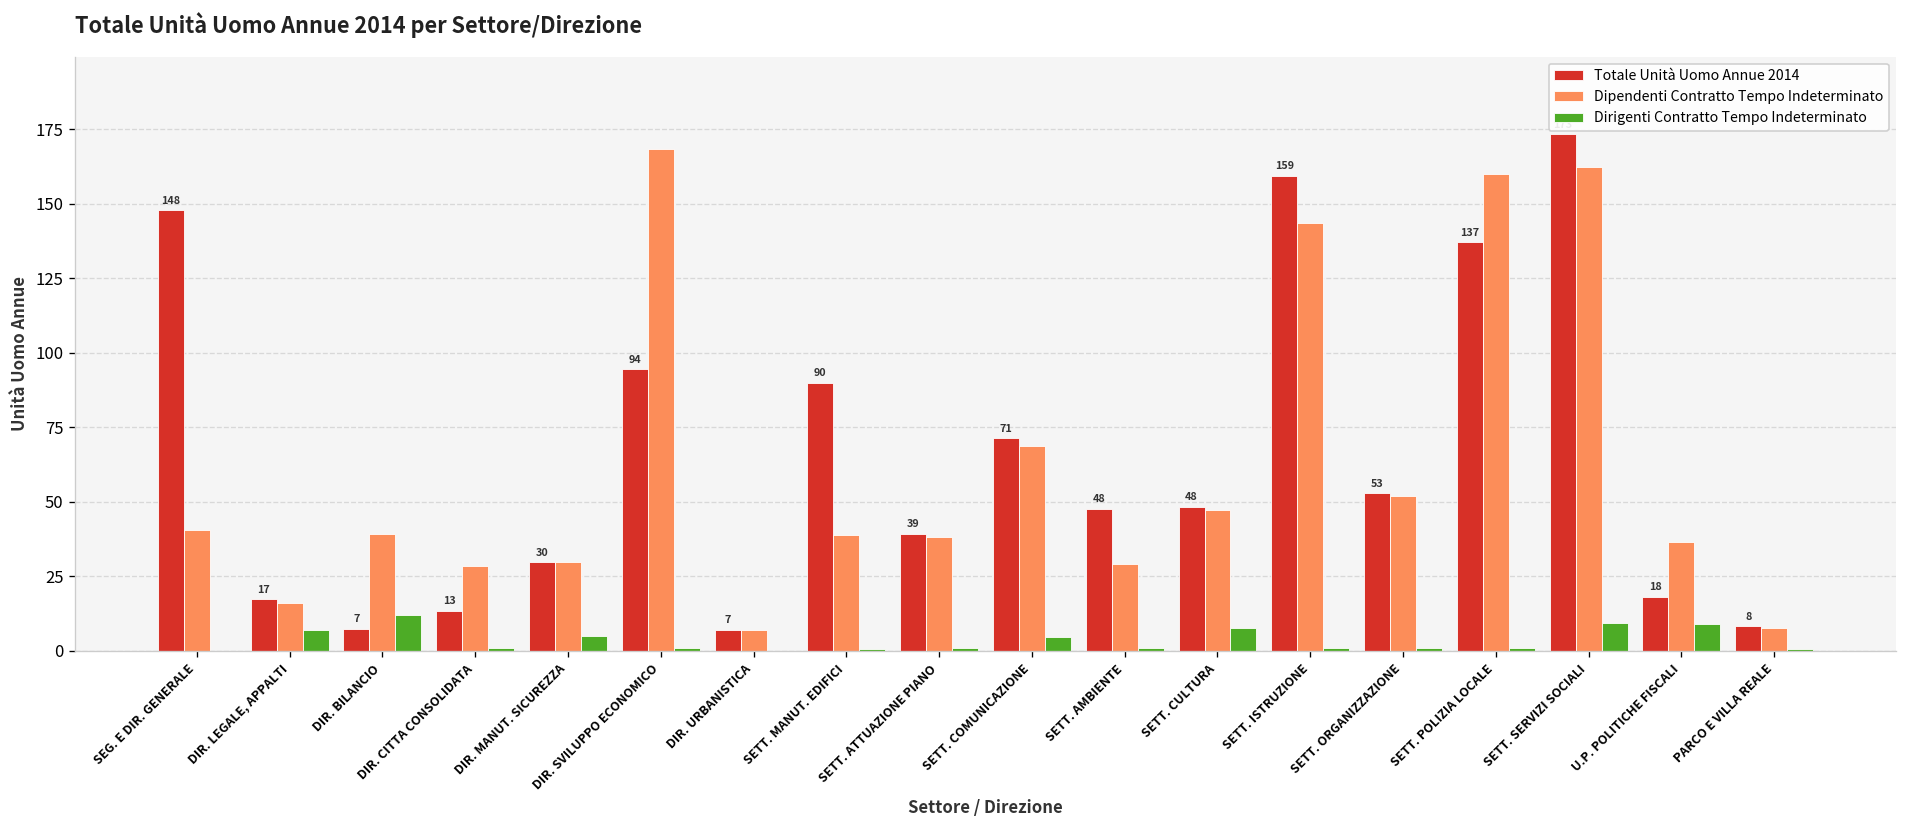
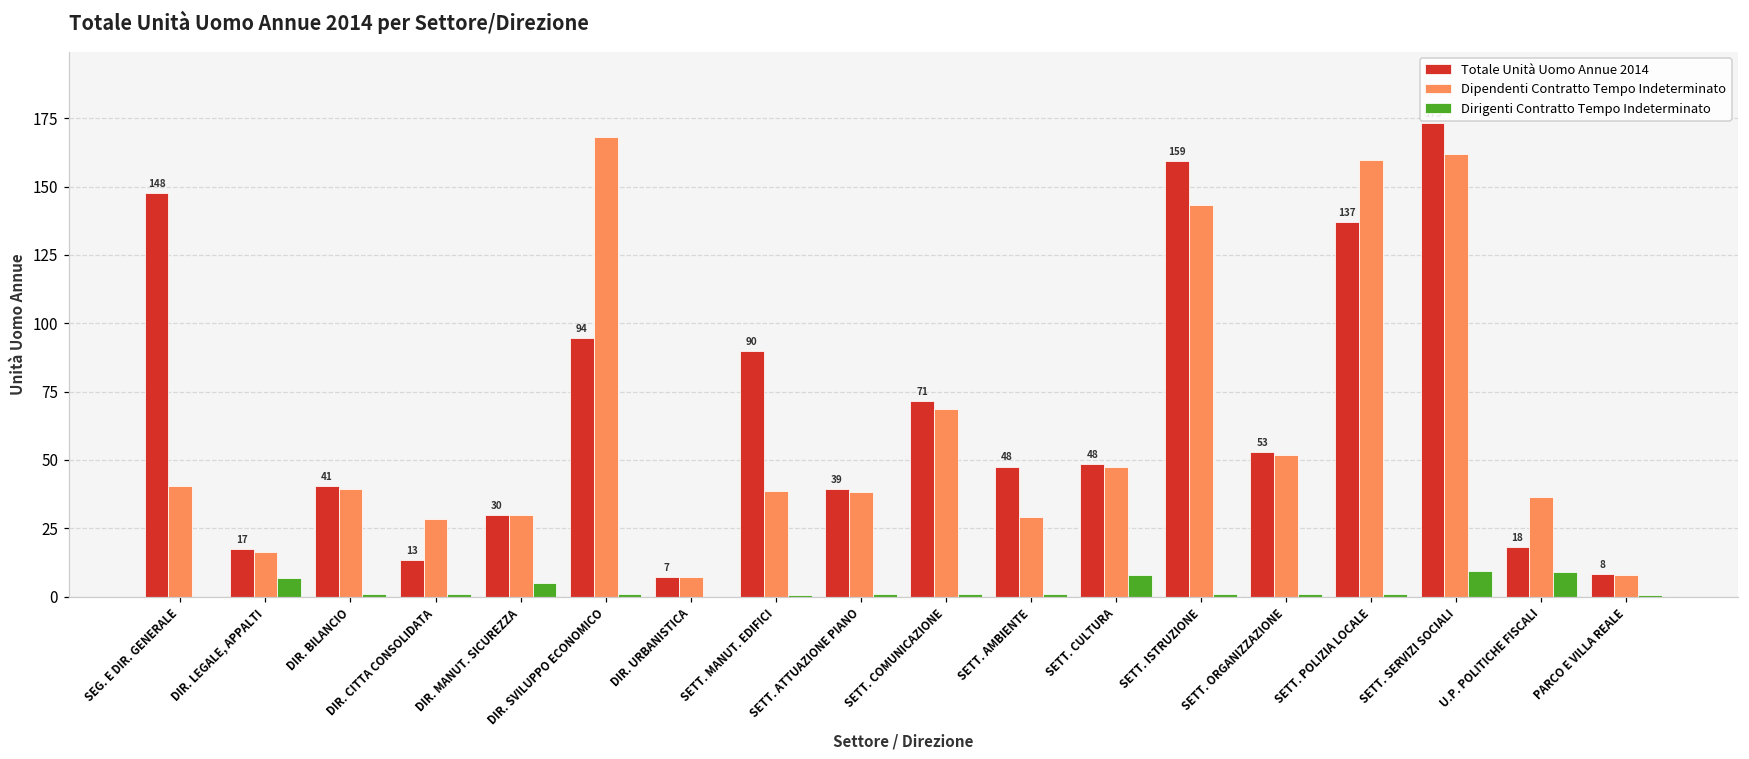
  {
    "Totale Unità Uomo Annue 2014": {
      "SEG. E DIR. GENERALE": 148,
      "DIR. LEGALE, APPALTI": 17,
-     "DIR. BILANCIO": 7,
+     "DIR. BILANCIO": 41,
      "DIR. CITTA CONSOLIDATA": 13,
      "DIR. MANUT. SICUREZZA": 30,
      "DIR. SVILUPPO ECONOMICO": 94,
      "DIR. URBANISTICA": 7,
      "SETT. MANUT. EDIFICI": 90,
      "SETT. ATTUAZIONE PIANO": 39,
      "SETT. COMUNICAZIONE": 71,
      "SETT. AMBIENTE": 48,
      "SETT. CULTURA": 48,
      "SETT. ISTRUZIONE": 159,
      "SETT. ORGANIZZAZIONE": 53,
      "SETT. POLIZIA LOCALE": 137,
      "U.P. POLITICHE FISCALI": 18,
      "PARCO E VILLA REALE": 8
    },
    "Dipendenti Contratto Tempo Indeterminato": {
      "SEG. E DIR. GENERALE": 40,
      "DIR. LEGALE, APPALTI": 16,
      "DIR. BILANCIO": 39,
      "DIR. CITTA CONSOLIDATA": 29,
      "DIR. SVILUPPO ECONOMICO": 168,
      "SETT. MANUT. EDIFICI": 39,
      "SETT. ATTUAZIONE PIANO": 38,
      "SETT. COMUNICAZIONE": 69,
      "SETT. AMBIENTE": 29,
      "SETT. CULTURA": 47,
      "SETT. ISTRUZIONE": 143,
      "SETT. ORGANIZZAZIONE": 52,
      "SETT. POLIZIA LOCALE": 160,
      "SETT. SERVIZI SOCIALI": 162,
      "U.P. POLITICHE FISCALI": 37
    },
    "Dirigenti Contratto Tempo Indeterminato": {
      "SEG. E DIR. GENERALE": 0,
      "DIR. LEGALE, APPALTI": 7,
-     "DIR. BILANCIO": 12,
+     "DIR. BILANCIO": 1,
      "DIR. MANUT. SICUREZZA": 5,
      "DIR. URBANISTICA": 0,
-     "SETT. COMUNICAZIONE": 5,
+     "SETT. COMUNICAZIONE": 1,
      "SETT. CULTURA": 8,
      "SETT. SERVIZI SOCIALI": 9,
      "U.P. POLITICHE FISCALI": 9
    }
  }
